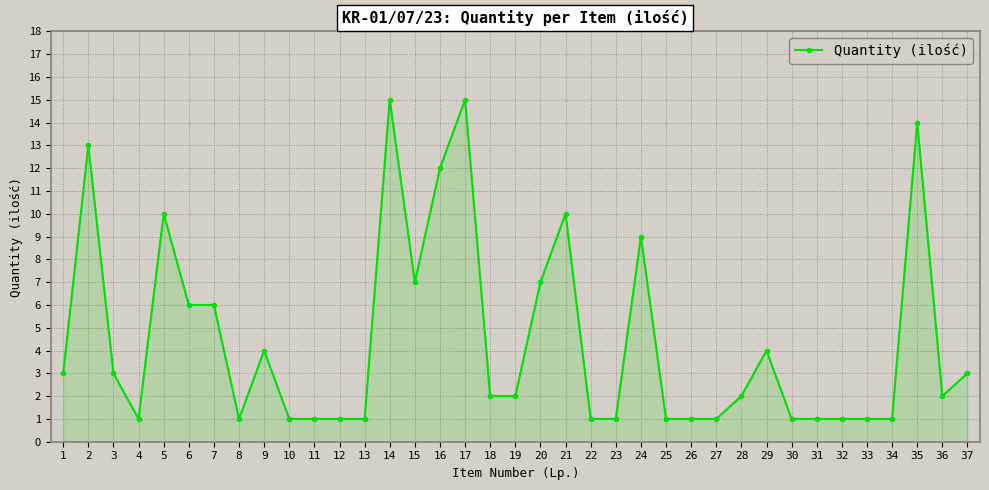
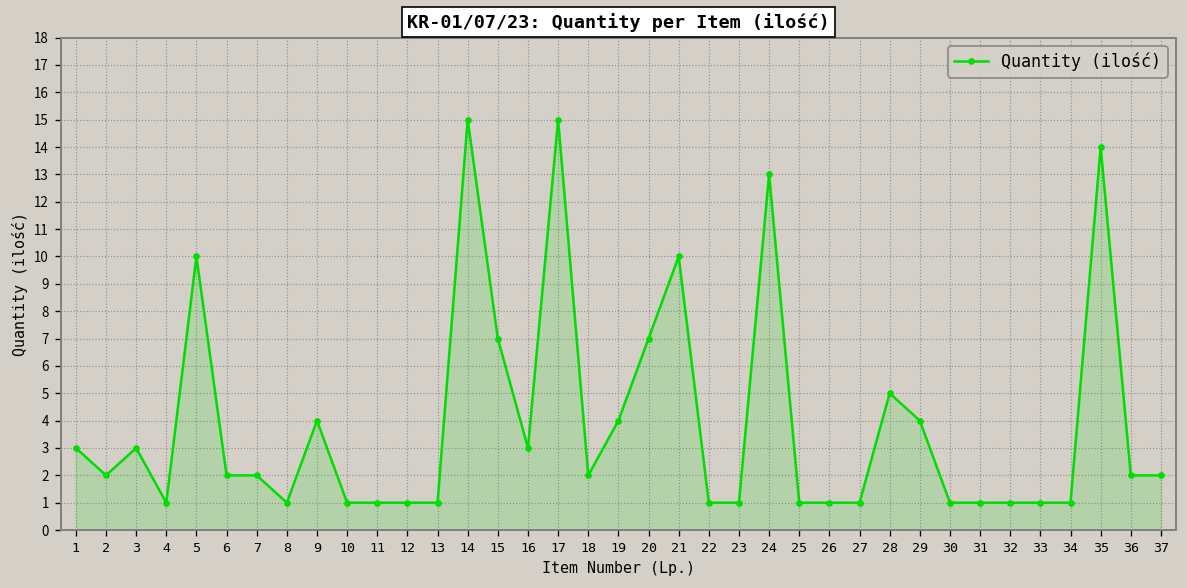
  {
    "1": 3,
-   "2": 13,
+   "2": 2,
    "3": 3,
    "4": 1,
    "5": 10,
-   "6": 6,
-   "7": 6,
+   "6": 2,
+   "7": 2,
    "8": 1,
    "9": 4,
    "10": 1,
    "11": 1,
    "12": 1,
    "13": 1,
    "14": 15,
    "15": 7,
-   "16": 12,
+   "16": 3,
    "17": 15,
    "18": 2,
-   "19": 2,
+   "19": 4,
    "20": 7,
    "21": 10,
    "22": 1,
    "23": 1,
-   "24": 9,
+   "24": 13,
    "25": 1,
    "26": 1,
    "27": 1,
-   "28": 2,
+   "28": 5,
    "29": 4,
    "30": 1,
    "31": 1,
    "32": 1,
    "33": 1,
    "34": 1,
    "35": 14,
    "36": 2,
-   "37": 3
+   "37": 2
  }
